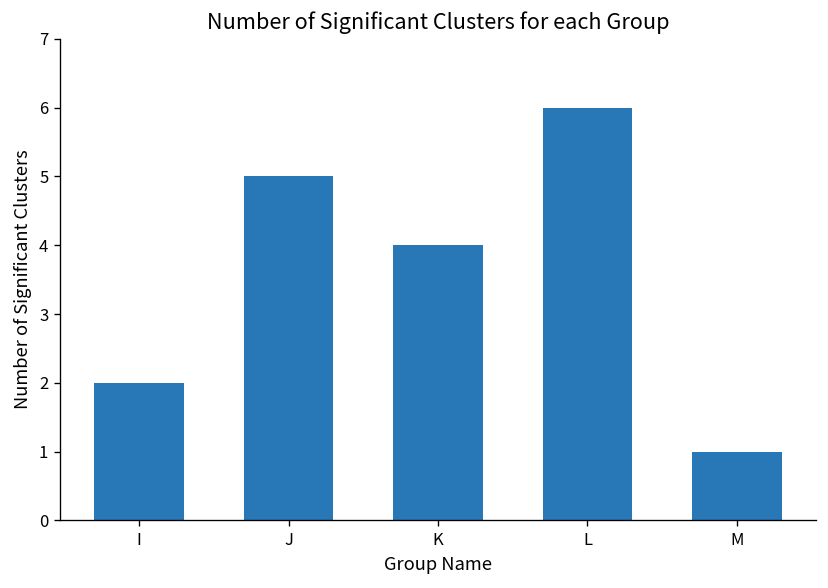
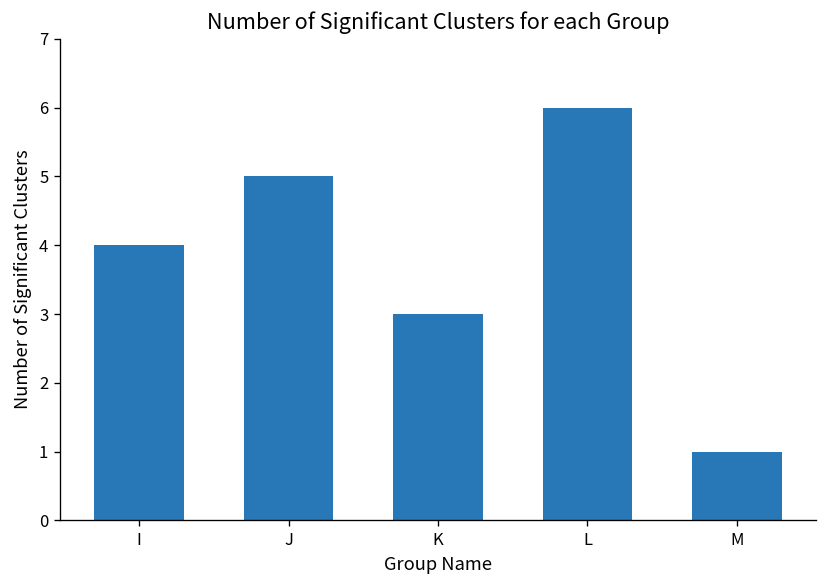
  {
-   "I": 2,
+   "I": 4,
    "J": 5,
-   "K": 4,
+   "K": 3,
    "L": 6,
    "M": 1
  }
